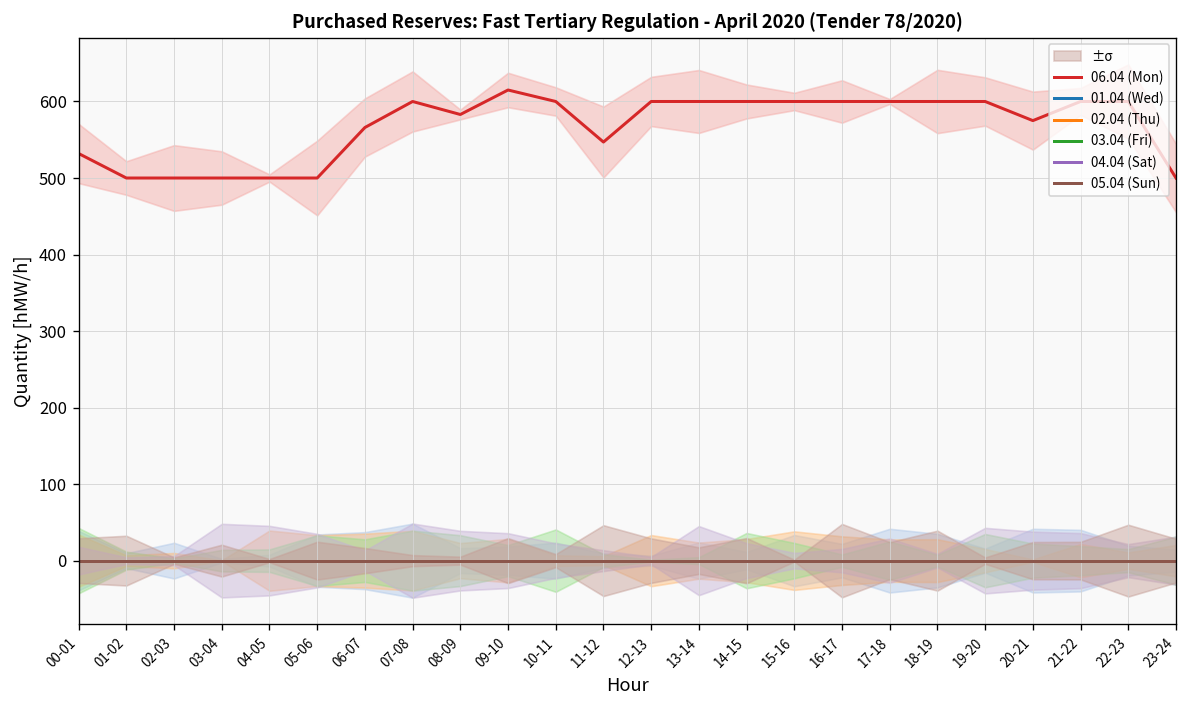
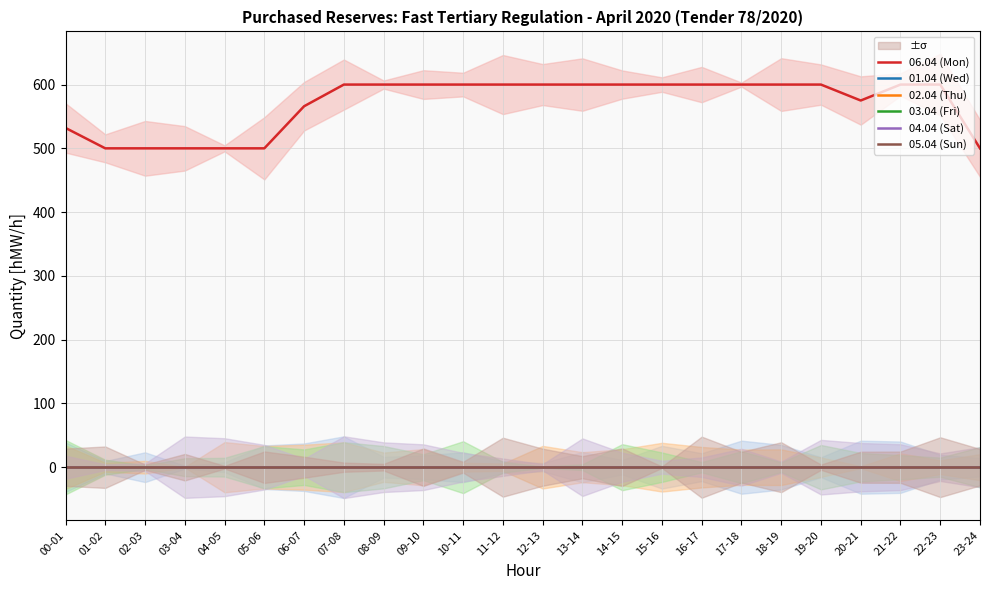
  {
    "06.04 (Mon)": {
      "00-01": 530,
      "01-02": 500,
      "02-03": 500,
      "03-04": 500,
      "04-05": 500,
      "05-06": 500,
      "06-07": 570,
      "07-08": 600,
-     "08-09": 580,
-     "09-10": 620,
+     "08-09": 600,
+     "09-10": 600,
      "10-11": 600,
-     "11-12": 550,
+     "11-12": 600,
      "12-13": 600,
      "13-14": 600,
      "14-15": 600,
      "15-16": 600,
      "16-17": 600,
      "18-19": 600,
      "19-20": 600,
      "20-21": 580,
      "23-24": 500
    },
    "05.04 (Sun)": {
      "00-01": 0,
      "01-02": 0,
      "05-06": 0,
      "06-07": 0,
      "07-08": 0,
      "08-09": 0,
      "09-10": 0,
      "10-11": 0,
      "11-12": 0,
      "13-14": 0,
      "14-15": 0,
      "16-17": 0,
      "17-18": 0,
      "18-19": 0,
      "19-20": 0,
      "21-22": 0,
      "22-23": 0,
      "23-24": 0
    }
  }
